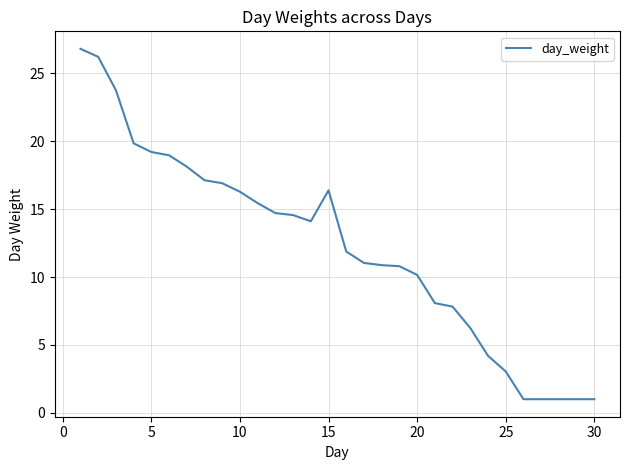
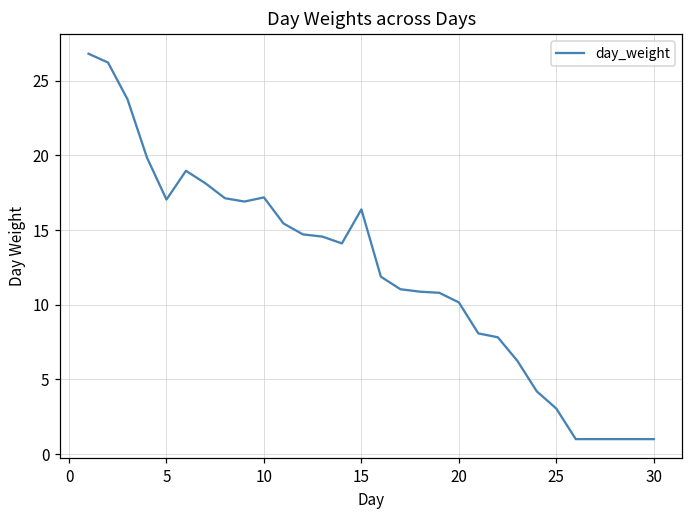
  {
-   "5": 19.2,
-   "10": 16.3,
+   "5": 17.0,
+   "10": 17.2,
    "15": 16.4,
    "20": 10.2,
    "25": 3.0,
    "30": 1.0
  }
